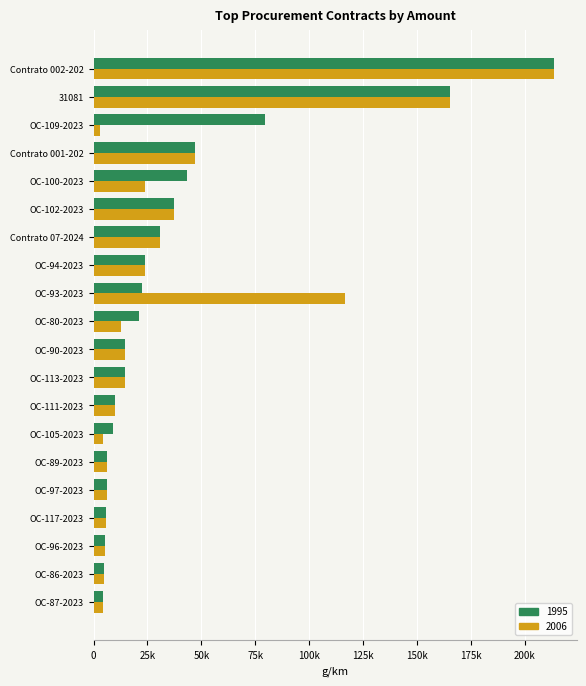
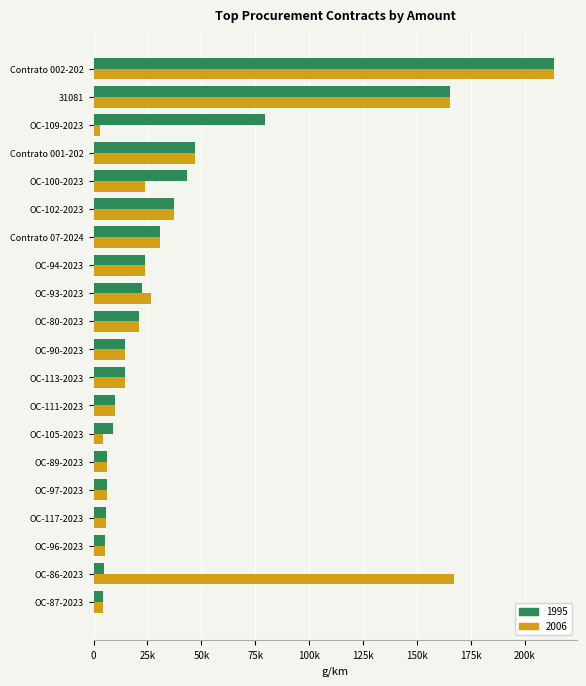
  {
    "1995": {
      "Contrato 002-202": 213000,
      "31081": 165000,
      "OC-109-2023": 80000,
      "Contrato 001-202": 47000,
      "OC-100-2023": 43000,
      "OC-102-2023": 37000,
      "Contrato 07-2024": 31000,
      "OC-94-2023": 24000,
      "OC-93-2023": 23000,
      "OC-80-2023": 21000,
      "OC-90-2023": 15000,
      "OC-113-2023": 14000,
      "OC-111-2023": 10000,
      "OC-105-2023": 9000,
      "OC-89-2023": 6000,
      "OC-97-2023": 6000,
      "OC-117-2023": 6000,
      "OC-96-2023": 5000,
      "OC-86-2023": 5000,
      "OC-87-2023": 4000
    },
    "2006": {
      "Contrato 002-202": 213000,
      "31081": 165000,
      "OC-109-2023": 3000,
      "Contrato 001-202": 47000,
      "OC-100-2023": 24000,
      "OC-102-2023": 37000,
      "Contrato 07-2024": 31000,
      "OC-94-2023": 24000,
-     "OC-93-2023": 117000,
-     "OC-80-2023": 13000,
+     "OC-93-2023": 27000,
+     "OC-80-2023": 21000,
      "OC-90-2023": 15000,
      "OC-113-2023": 14000,
      "OC-111-2023": 10000,
      "OC-105-2023": 4000,
      "OC-89-2023": 6000,
      "OC-97-2023": 6000,
      "OC-117-2023": 6000,
      "OC-96-2023": 5000,
-     "OC-86-2023": 5000,
+     "OC-86-2023": 167000,
      "OC-87-2023": 4000
    }
  }
